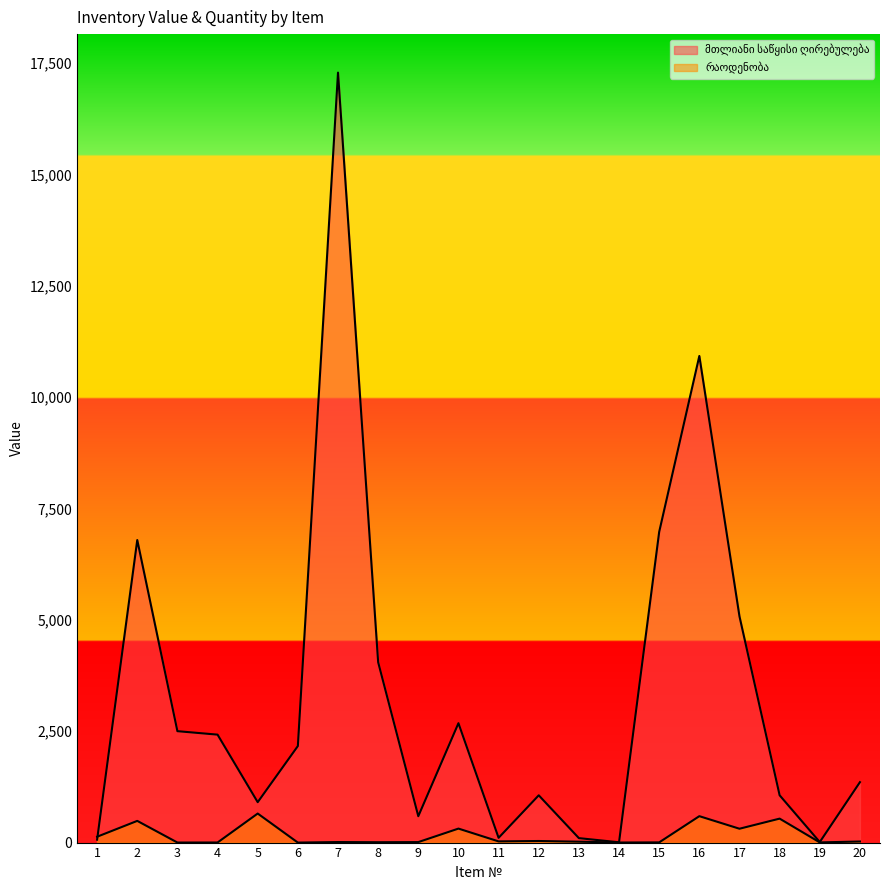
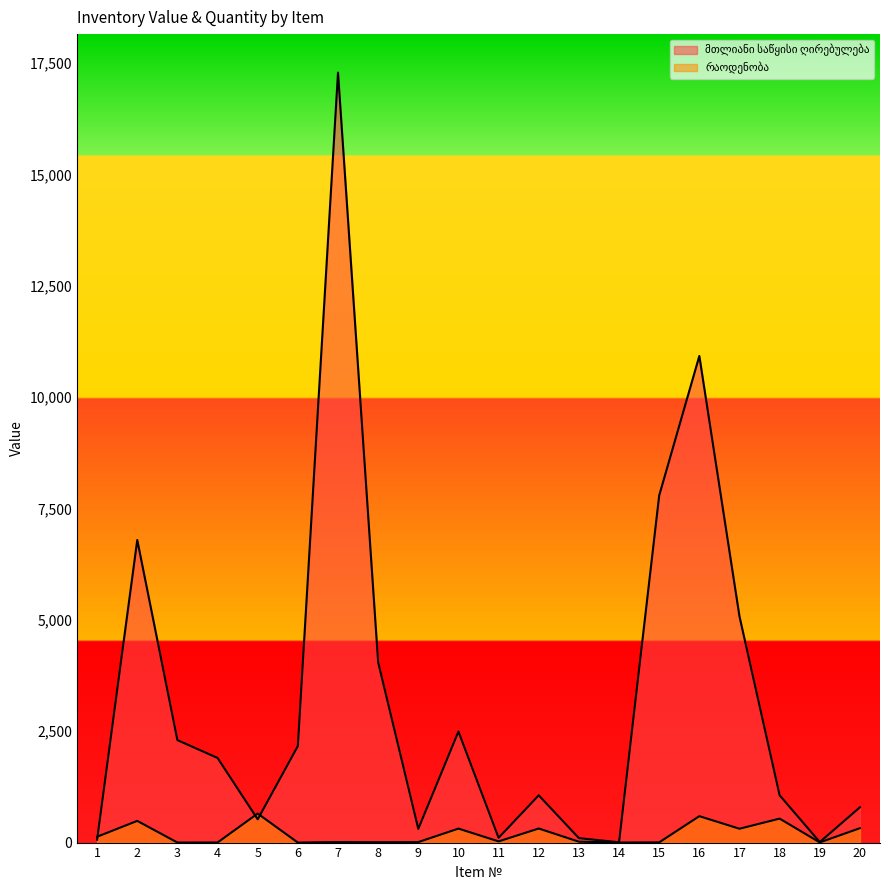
  {
    "მთლიანი საწყისი ღირებულება": {
      "1": "100",
      "2": "6,800",
-     "3": "2,500",
-     "4": "2,400",
-     "5": "900",
+     "3": "2,300",
+     "4": "1,900",
+     "5": "500",
      "6": "2,200",
      "7": "17,300",
      "8": "4,000",
-     "9": "600",
-     "10": "2,700",
+     "9": "300",
+     "10": "2,500",
      "11": "100",
      "12": "1,100",
      "13": "100",
-     "15": "7,000",
+     "15": "7,800",
      "16": "10,900",
      "17": "5,100",
      "18": "1,100",
-     "20": "1,400"
+     "20": "800"
    },
    "რაოდენობა": {
      "1": "100",
      "2": "500",
      "3": "0",
      "4": "0",
      "5": "700",
      "6": "0",
      "7": "0",
      "8": "0",
      "9": "0",
      "10": "300",
      "11": "0",
-     "12": "0",
+     "12": "300",
      "13": "0",
      "15": "0",
      "16": "600",
      "17": "300",
      "18": "500",
-     "20": "0"
+     "20": "300"
    }
  }
